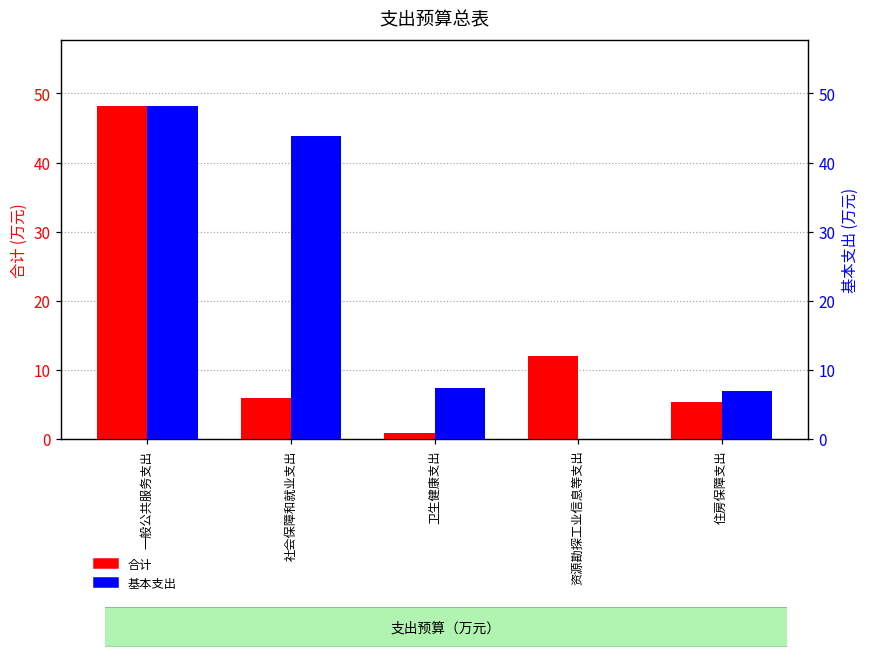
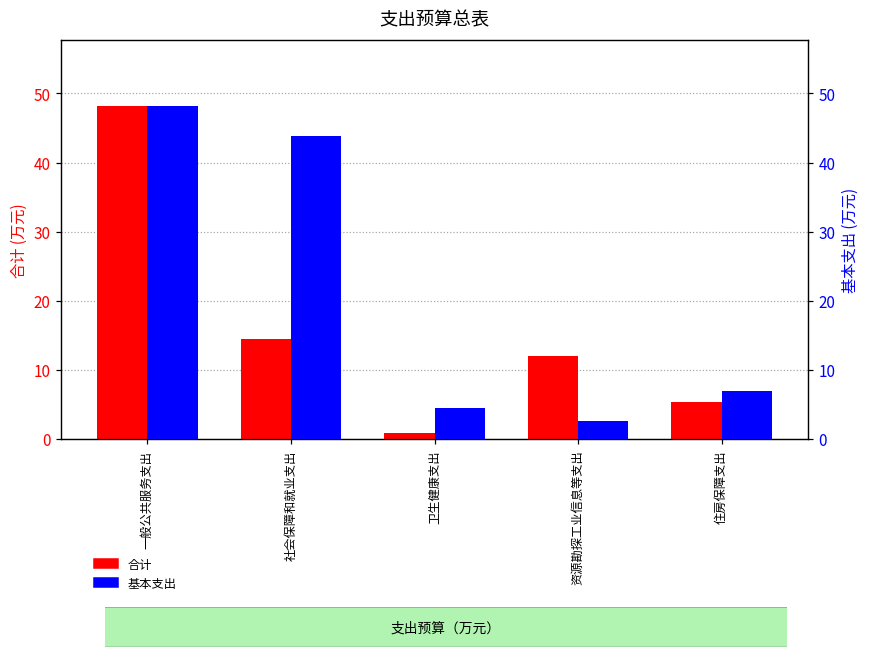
  {
    "合计": {
      "一般公共服务支出": 48,
-     "社会保障和就业支出": 6,
+     "社会保障和就业支出": 15,
      "卫生健康支出": 1,
      "资源勘探工业信息等支出": 12,
      "住房保障支出": 5
    },
    "基本支出": {
      "一般公共服务支出": 48,
      "社会保障和就业支出": 44,
-     "卫生健康支出": 7,
-     "资源勘探工业信息等支出": 0,
+     "卫生健康支出": 5,
+     "资源勘探工业信息等支出": 3,
      "住房保障支出": 7
    }
  }
